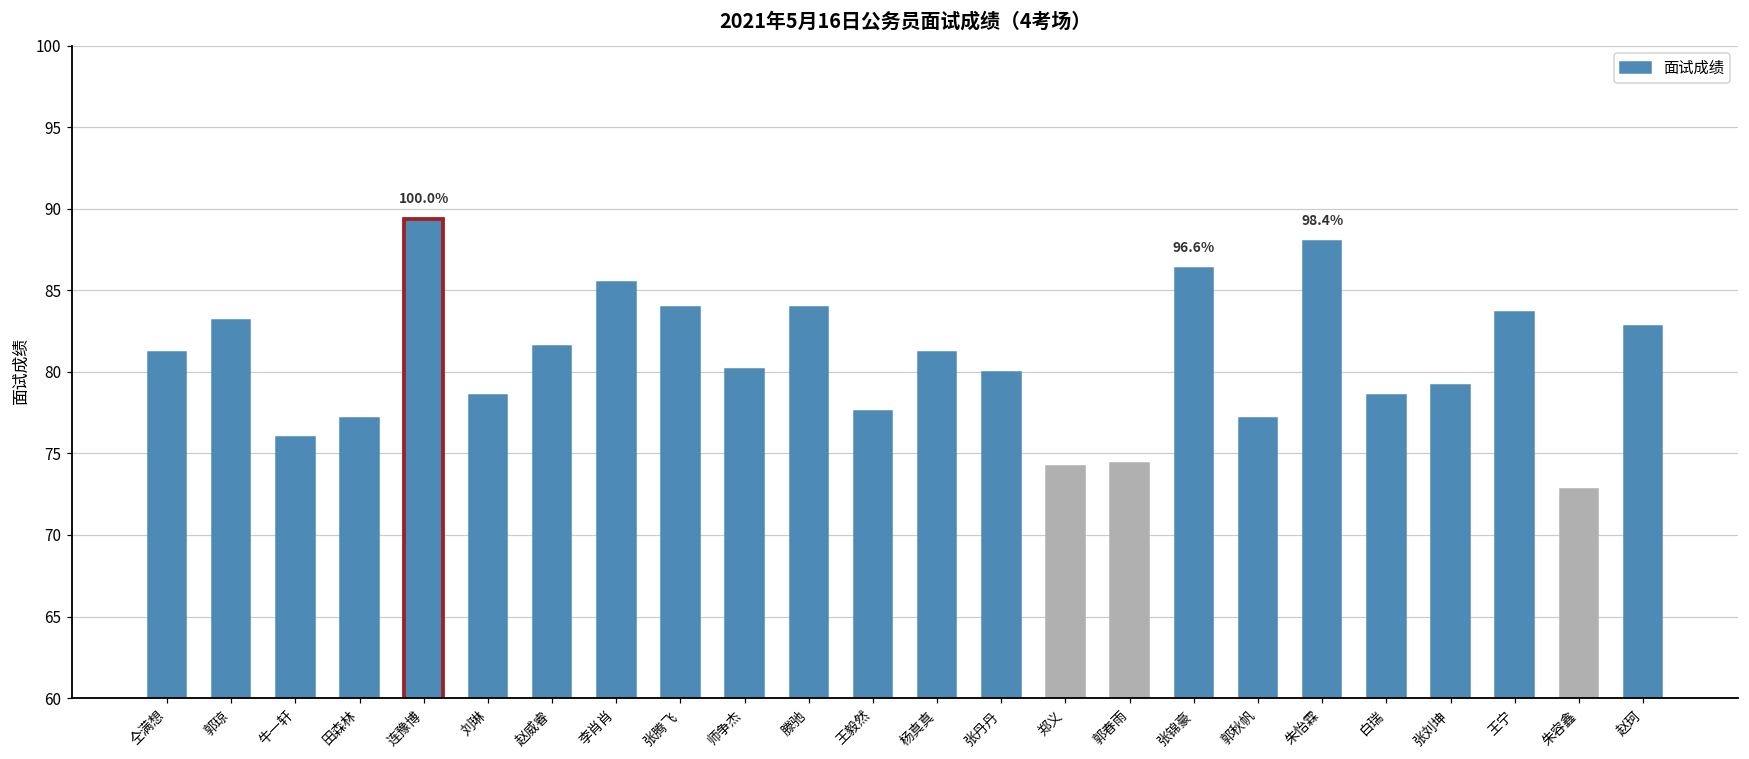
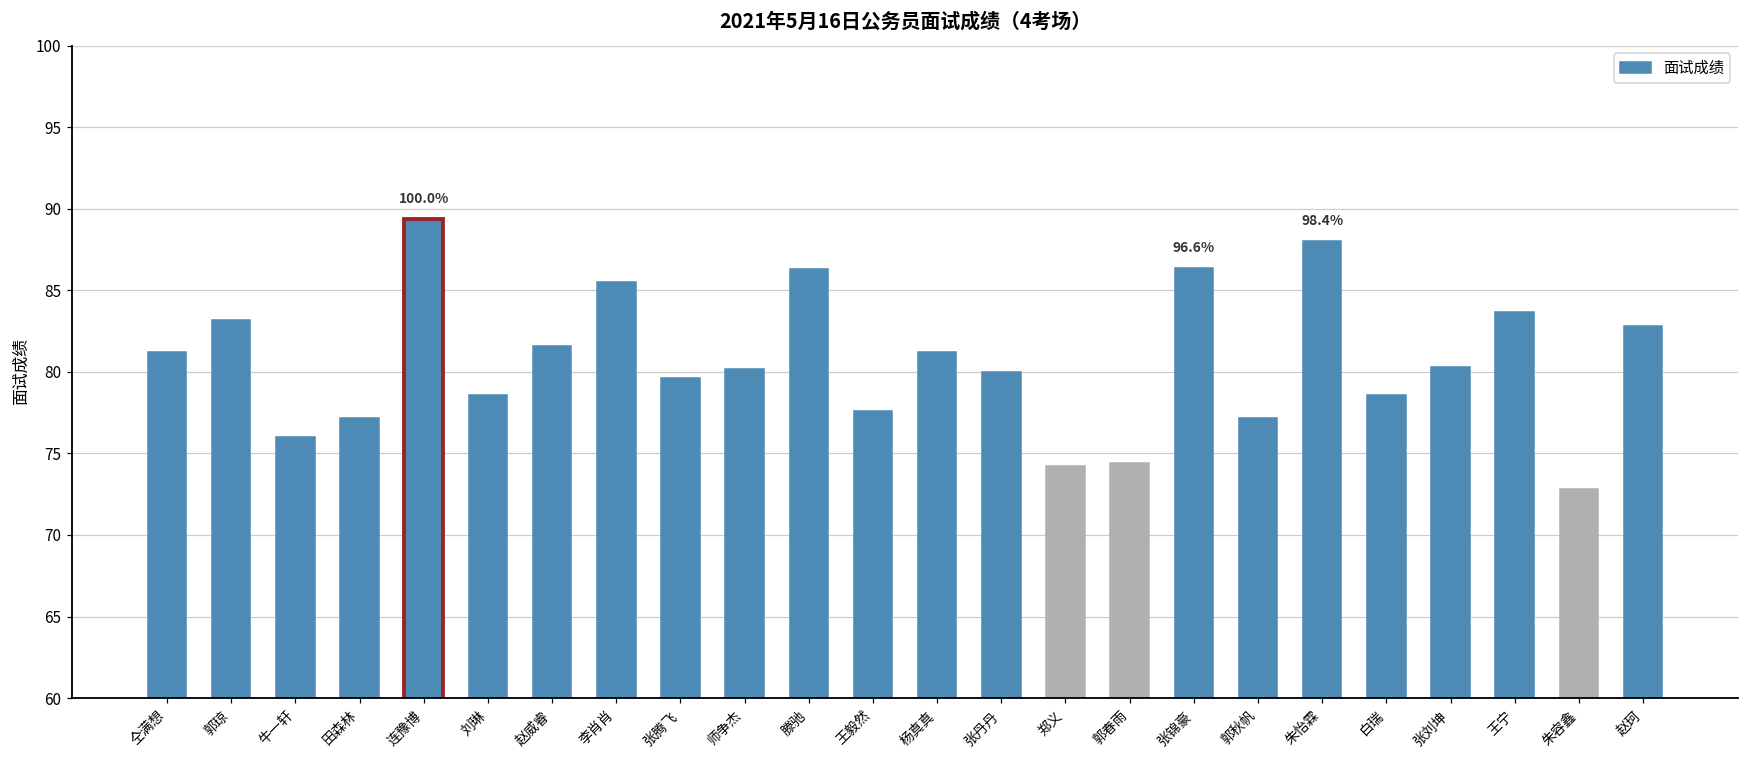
  {
    "仝满想": 81.2,
    "郭琼": 83.2,
    "牛一轩": 76.0,
    "田森林": 77.2,
    "刘琳": 78.6,
    "赵威睿": 81.6,
    "李肖肖": 85.5,
-   "张腾飞": 84.0,
+   "张腾飞": 79.6,
    "师争杰": 80.2,
-   "滕驰": 84.0,
+   "滕驰": 86.3,
    "王毅然": 77.6,
    "杨真真": 81.2,
    "张丹丹": 80.0,
    "郑义": 74.2,
    "郭春雨": 74.4,
    "郭秋帆": 77.2,
    "白瑞": 78.6,
-   "张刘坤": 79.2,
+   "张刘坤": 80.3,
    "王宁": 83.7,
    "朱容鑫": 72.8,
    "赵珂": 82.8
  }
